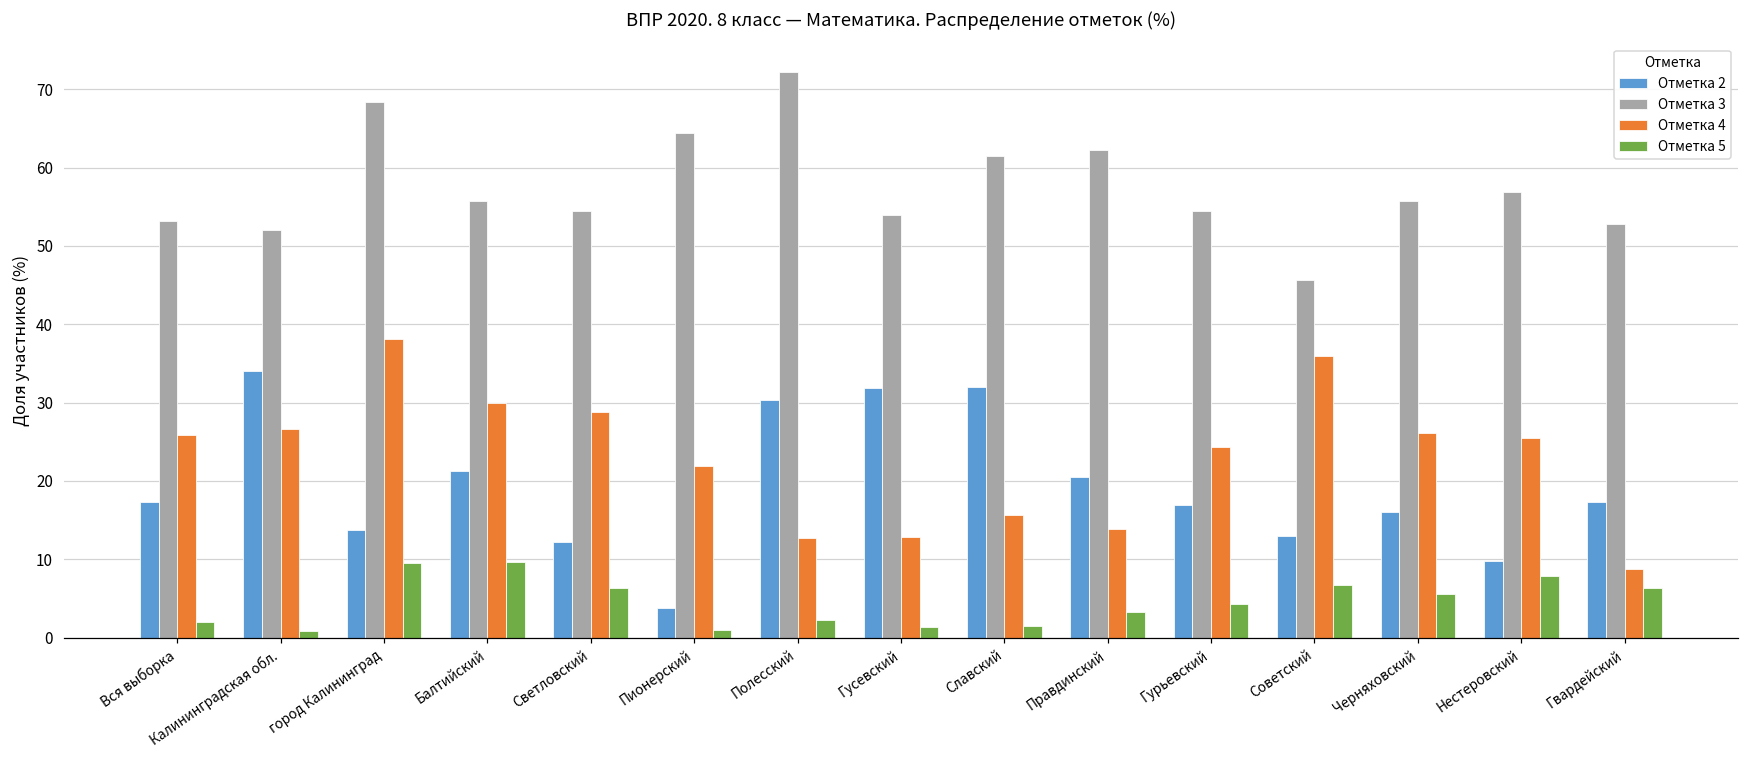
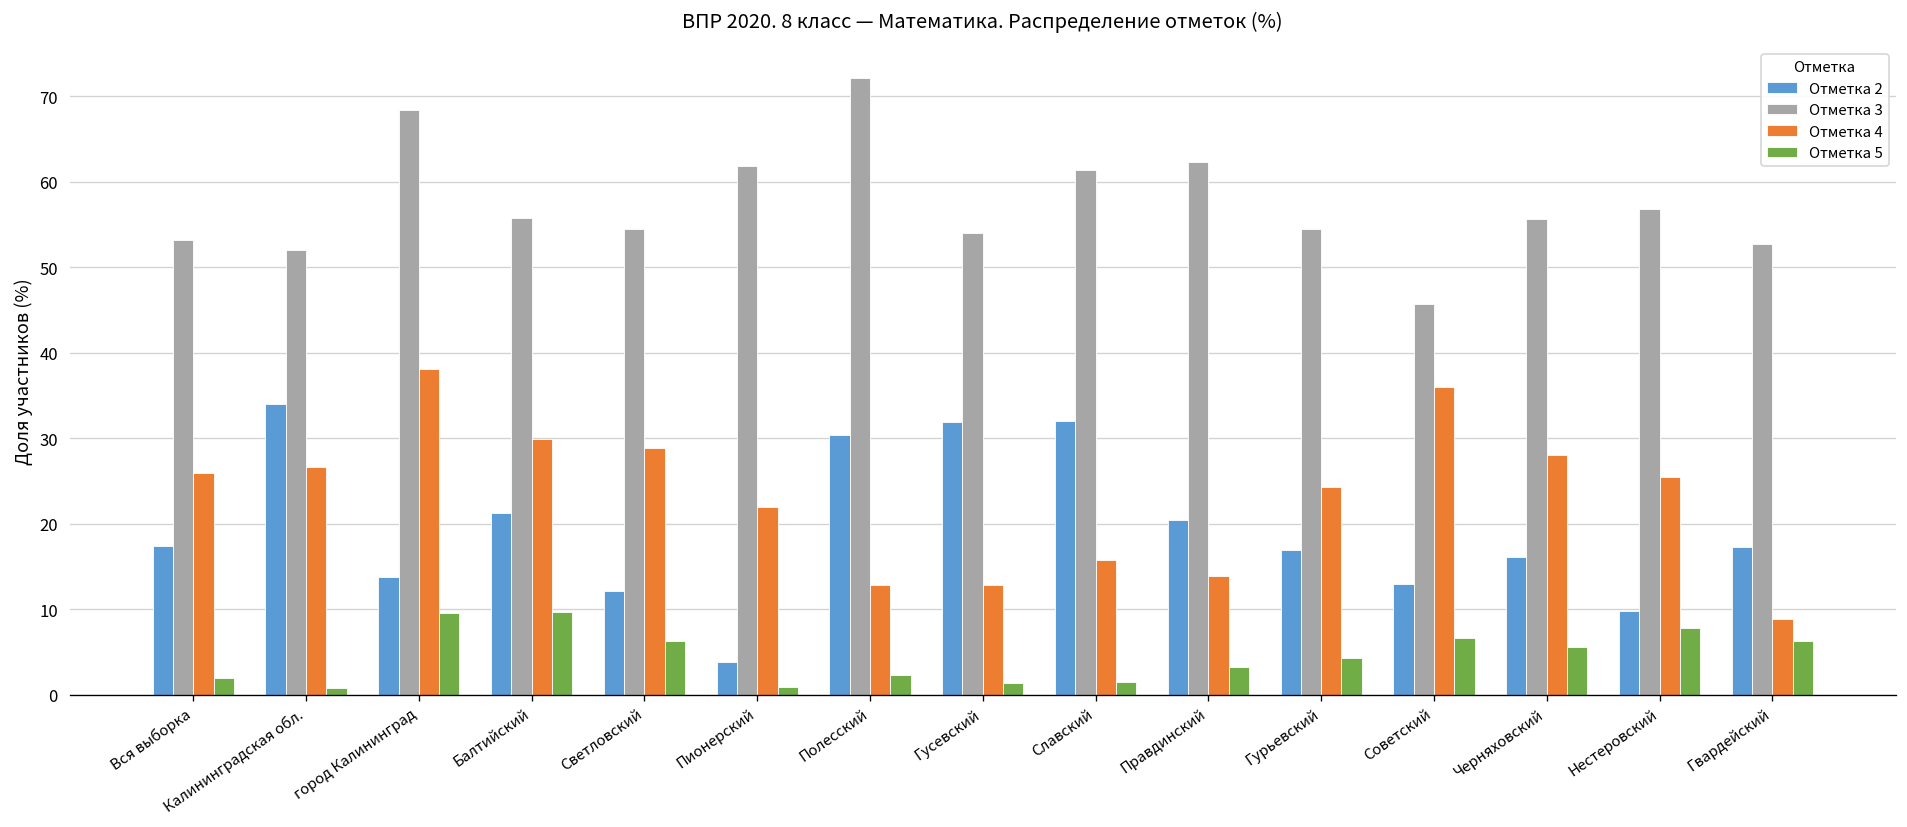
  {
    "Отметка 2": {
      "Вся выборка": 17,
      "Калининградская обл.": 34,
      "город Калининград": 14,
      "Балтийский": 21,
      "Светловский": 12,
      "Пионерский": 4,
      "Полесский": 30,
      "Гусевский": 32,
      "Славский": 32,
      "Правдинский": 20,
      "Гурьевский": 17,
      "Советский": 13,
      "Черняховский": 16,
      "Нестеровский": 10,
      "Гвардейский": 17
    },
    "Отметка 3": {
      "Вся выборка": 53,
      "Калининградская обл.": 52,
      "город Калининград": 68,
      "Балтийский": 56,
      "Светловский": 55,
-     "Пионерский": 64,
+     "Пионерский": 62,
      "Полесский": 72,
      "Гусевский": 54,
      "Славский": 61,
      "Правдинский": 62,
      "Гурьевский": 55,
      "Советский": 46,
      "Черняховский": 56,
      "Нестеровский": 57,
      "Гвардейский": 53
    },
    "Отметка 4": {
      "Вся выборка": 26,
      "Калининградская обл.": 27,
      "город Калининград": 38,
      "Балтийский": 30,
      "Светловский": 29,
      "Пионерский": 22,
      "Полесский": 13,
      "Гусевский": 13,
      "Славский": 16,
      "Правдинский": 14,
      "Гурьевский": 24,
      "Советский": 36,
-     "Черняховский": 26,
+     "Черняховский": 28,
      "Нестеровский": 25,
      "Гвардейский": 9
    },
    "Отметка 5": {
      "Вся выборка": 2,
      "Калининградская обл.": 1,
      "город Калининград": 10,
      "Балтийский": 10,
      "Светловский": 6,
      "Пионерский": 1,
      "Полесский": 2,
      "Гусевский": 1,
      "Славский": 1,
      "Правдинский": 3,
      "Гурьевский": 4,
      "Советский": 7,
      "Черняховский": 6,
      "Нестеровский": 8,
      "Гвардейский": 6
    }
  }
